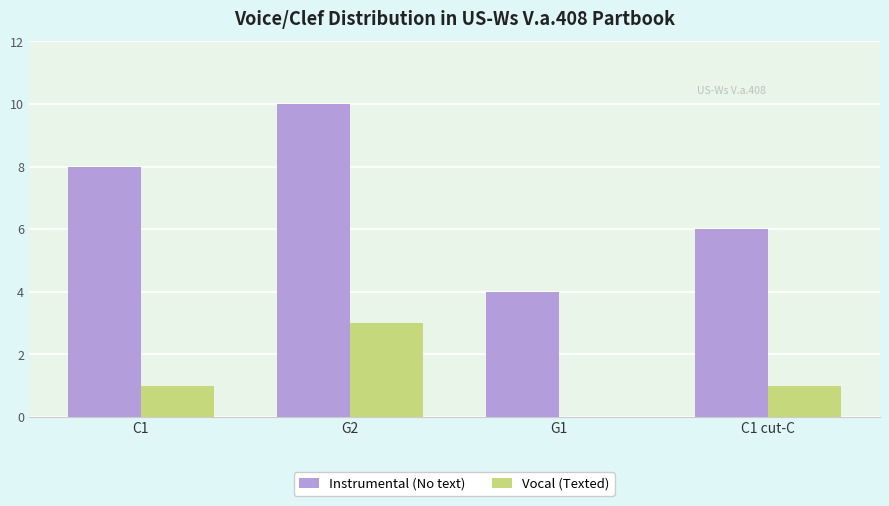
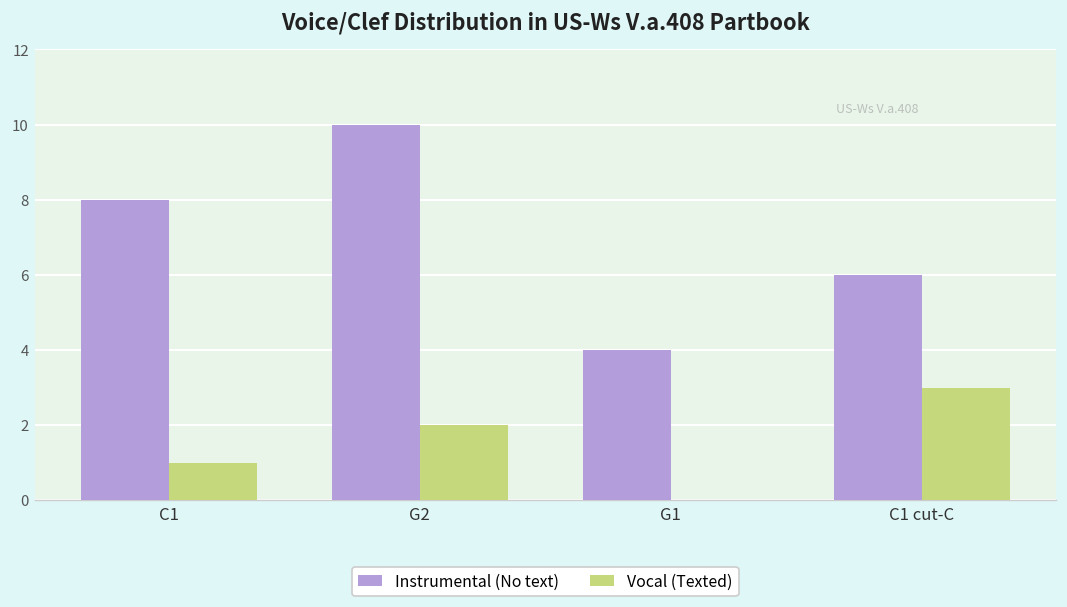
  {
    "Instrumental (No text)": {
      "C1": 8,
      "G2": 10,
      "G1": 4,
      "C1 cut-C": 6
    },
    "Vocal (Texted)": {
      "C1": 1,
-     "G2": 3,
+     "G2": 2,
      "G1": 0,
-     "C1 cut-C": 1
+     "C1 cut-C": 3
    }
  }
